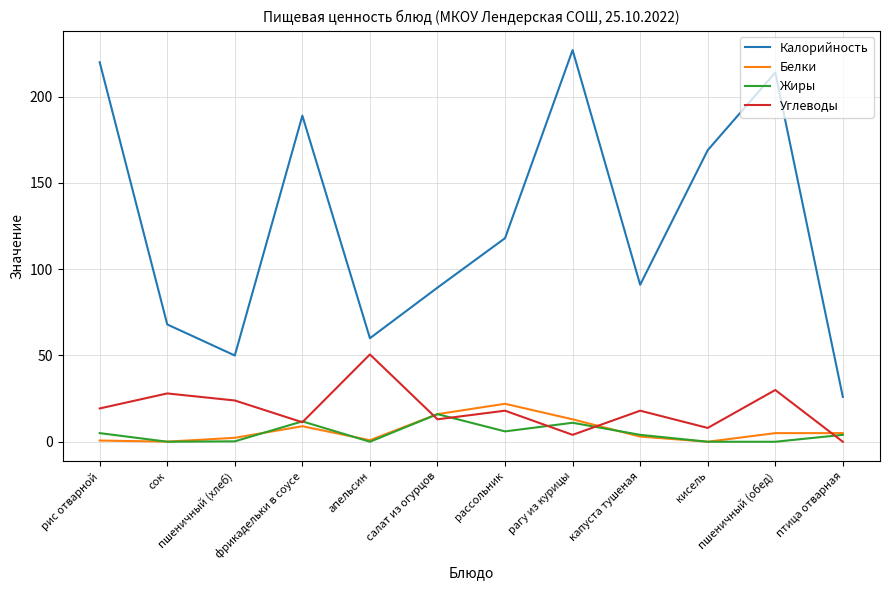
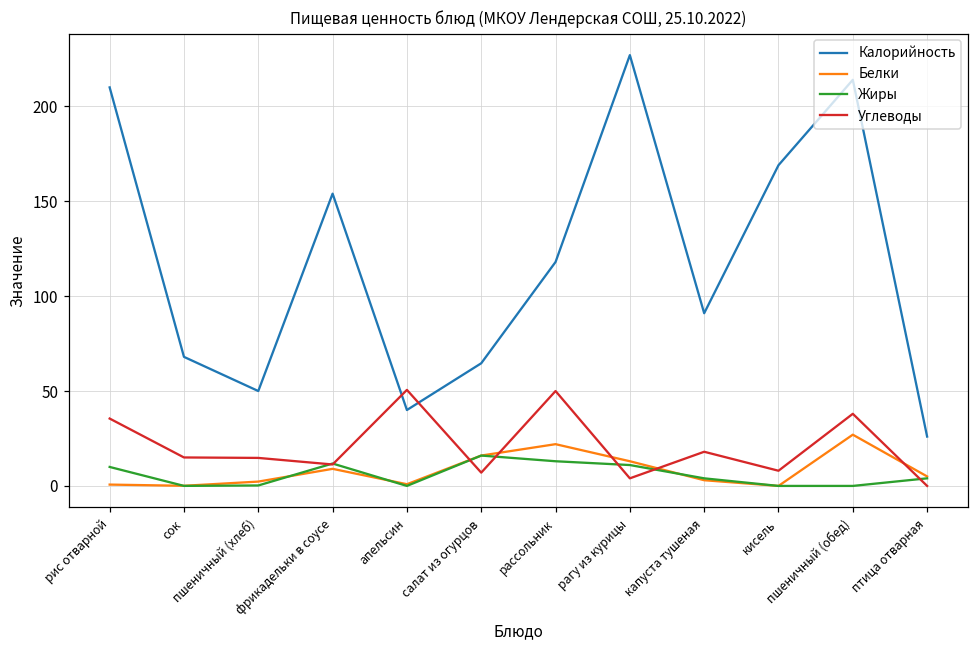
  {
    "Калорийность": {
-     "рис отварной": 220,
+     "рис отварной": 210,
      "сок": 68,
      "пшеничный (хлеб)": 50,
-     "фрикадельки в соусе": 189,
-     "апельсин": 60,
-     "салат из огурцов": 89,
+     "фрикадельки в соусе": 154,
+     "апельсин": 40,
+     "салат из огурцов": 65,
      "рассольник": 118,
      "рагу из курицы": 227,
      "капуста тушеная": 91,
      "кисель": 169,
      "птица отварная": 26
    },
    "Белки": {
      "рис отварной": 1,
      "пшеничный (хлеб)": 2,
      "фрикадельки в соусе": 9,
      "рассольник": 22,
      "рагу из курицы": 13,
-     "пшеничный (обед)": 5
+     "пшеничный (обед)": 27
    },
    "Жиры": {
-     "рис отварной": 5,
+     "рис отварной": 10,
      "пшеничный (хлеб)": 0,
-     "рассольник": 6,
+     "рассольник": 13,
      "рагу из курицы": 11,
      "пшеничный (обед)": 0
    },
    "Углеводы": {
-     "рис отварной": 19,
-     "сок": 28,
-     "пшеничный (хлеб)": 24,
+     "рис отварной": 36,
+     "сок": 15,
+     "пшеничный (хлеб)": 15,
      "апельсин": 51,
-     "салат из огурцов": 13,
-     "рассольник": 18,
+     "салат из огурцов": 7,
+     "рассольник": 50,
      "рагу из курицы": 4,
      "капуста тушеная": 18,
      "кисель": 8,
-     "пшеничный (обед)": 30,
+     "пшеничный (обед)": 38,
      "птица отварная": 0
    }
  }
